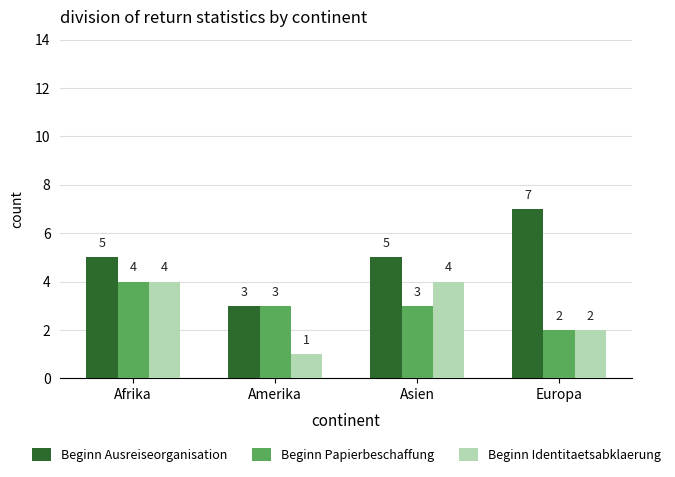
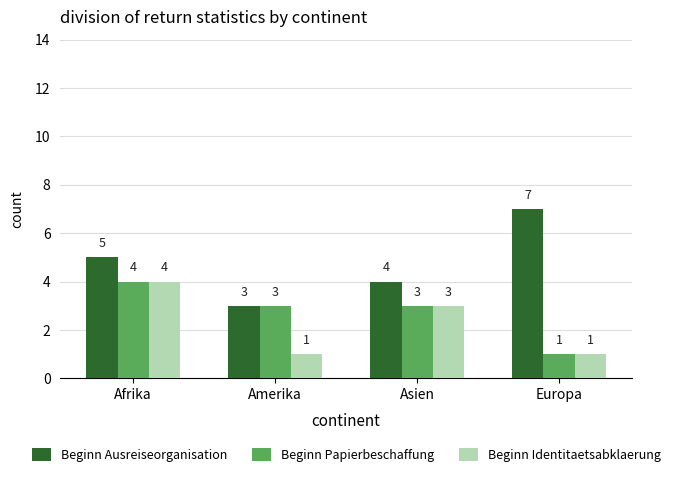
  {
    "Beginn Ausreiseorganisation": {
      "Afrika": 5,
      "Amerika": 3,
-     "Asien": 5,
+     "Asien": 4,
      "Europa": 7
    },
    "Beginn Papierbeschaffung": {
      "Afrika": 4,
      "Amerika": 3,
      "Asien": 3,
-     "Europa": 2
+     "Europa": 1
    },
    "Beginn Identitaetsabklaerung": {
      "Afrika": 4,
      "Amerika": 1,
-     "Asien": 4,
-     "Europa": 2
+     "Asien": 3,
+     "Europa": 1
    }
  }
